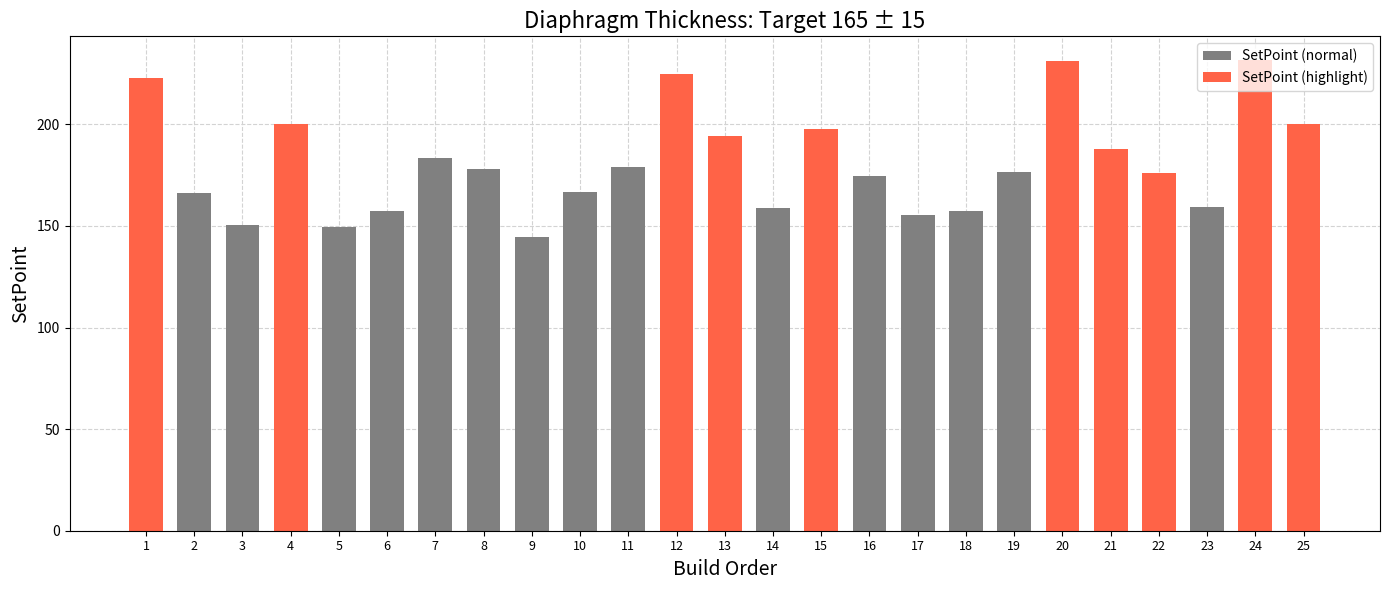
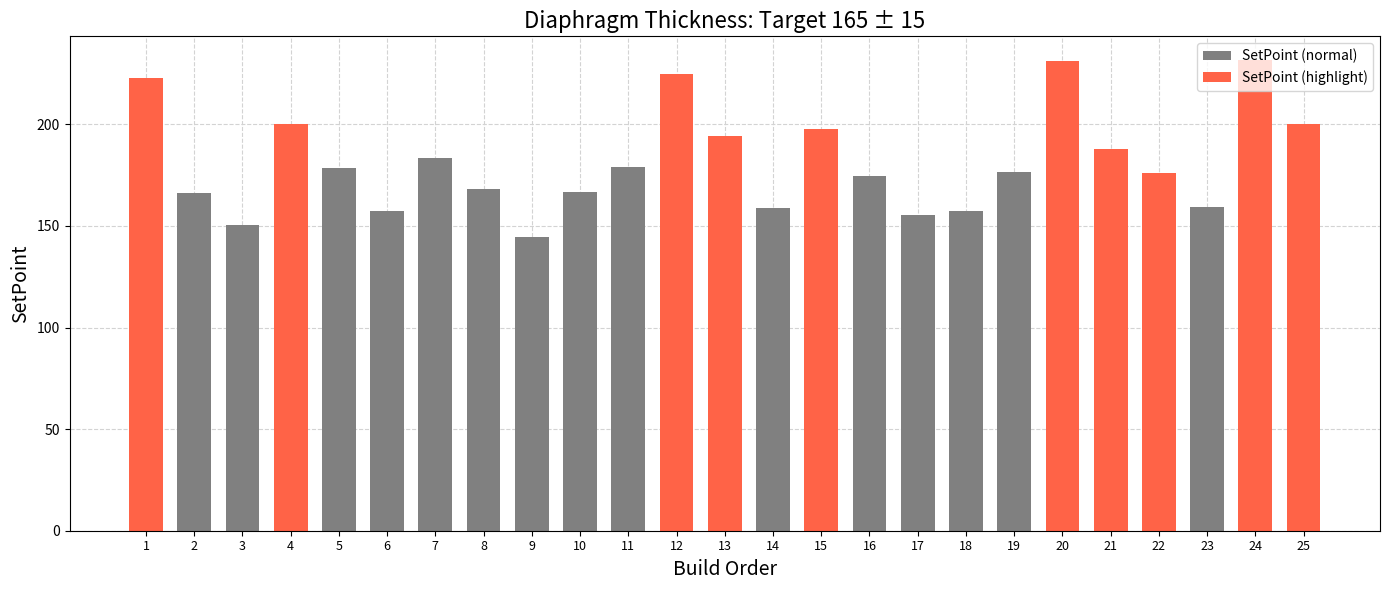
  {
    "SetPoint (normal)": {
      "2": 166,
      "3": 150,
-     "5": 149,
+     "5": 179,
      "6": 157,
      "7": 184,
-     "8": 178,
+     "8": 168,
      "9": 145,
      "10": 167,
      "11": 179,
      "14": 159,
      "16": 175,
      "17": 156,
      "18": 157,
      "19": 176,
      "23": 159
    },
    "SetPoint (highlight)": {
      "1": 223,
      "4": 200,
      "12": 225,
      "13": 194,
      "15": 198,
      "20": 231,
      "21": 188,
      "22": 176,
      "25": 200
    }
  }
